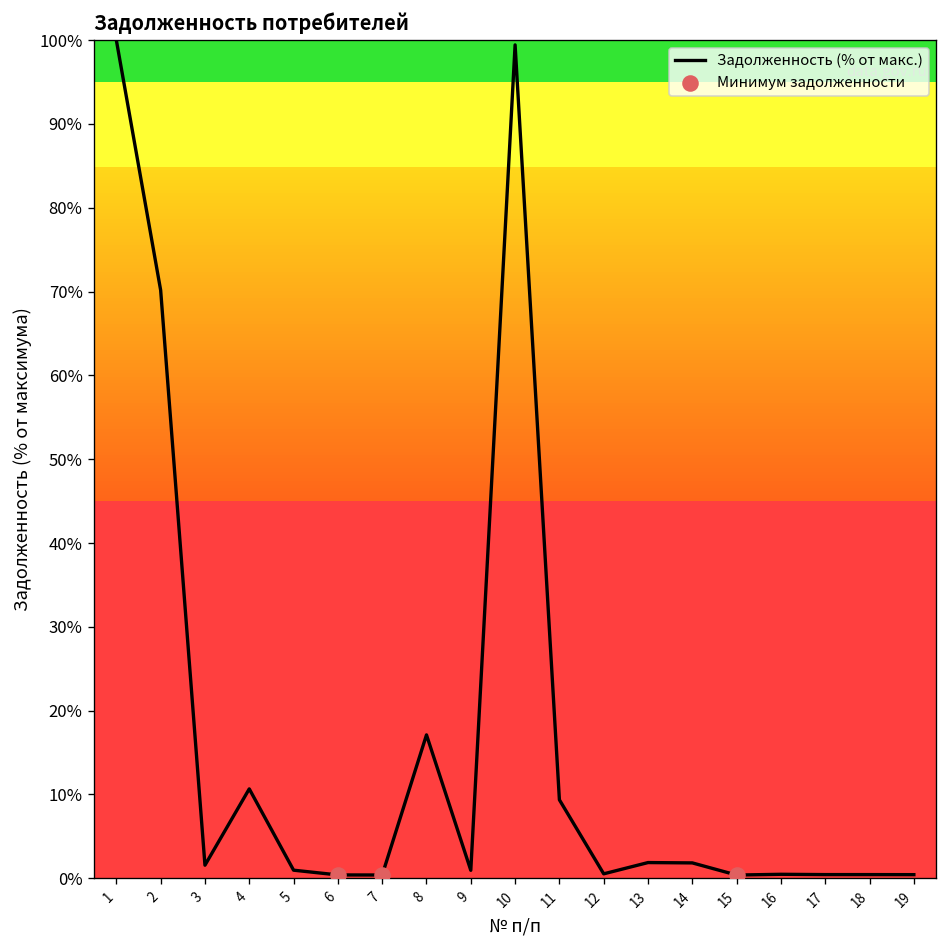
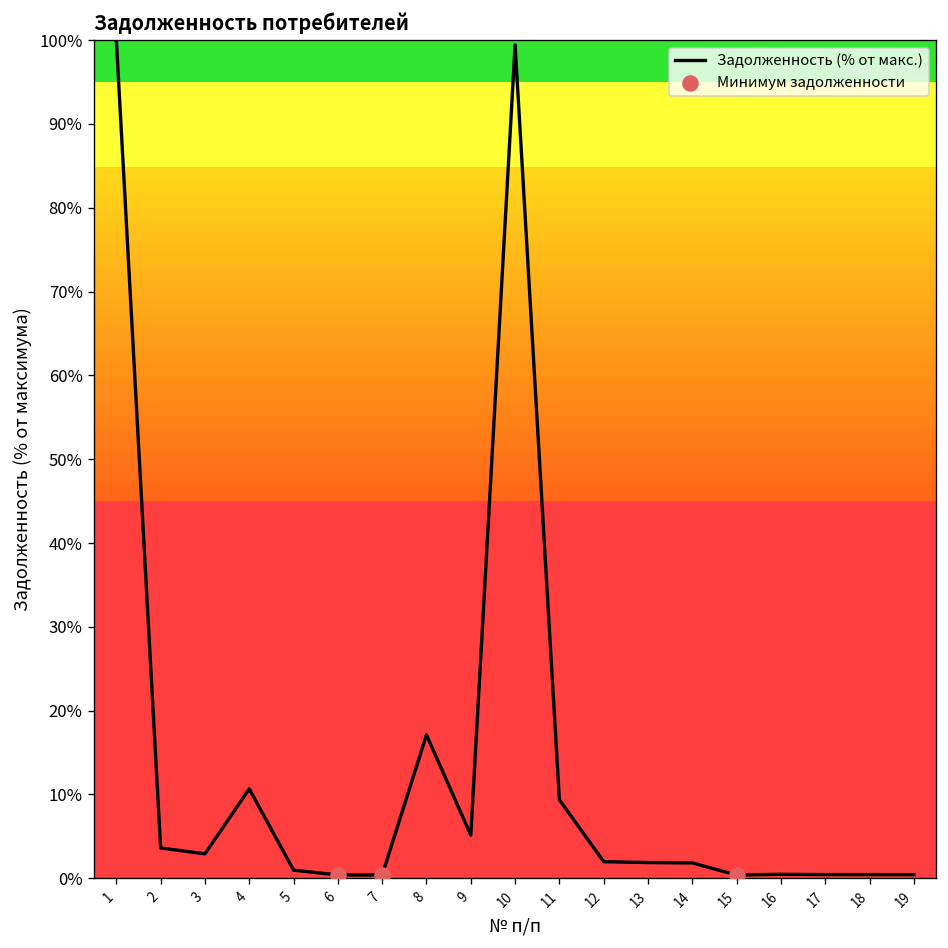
  {
    "Задолженность (% от макс.)": {
      "1": "100%",
-     "2": "70%",
-     "3": "2%",
+     "2": "4%",
+     "3": "3%",
      "4": "11%",
      "5": "1%",
      "8": "17%",
-     "9": "1%",
+     "9": "5%",
      "10": "99%",
      "11": "9%",
-     "12": "1%",
+     "12": "2%",
      "13": "2%",
      "14": "2%",
      "16": "0%",
      "17": "0%",
      "18": "0%",
      "19": "0%"
    }
  }
